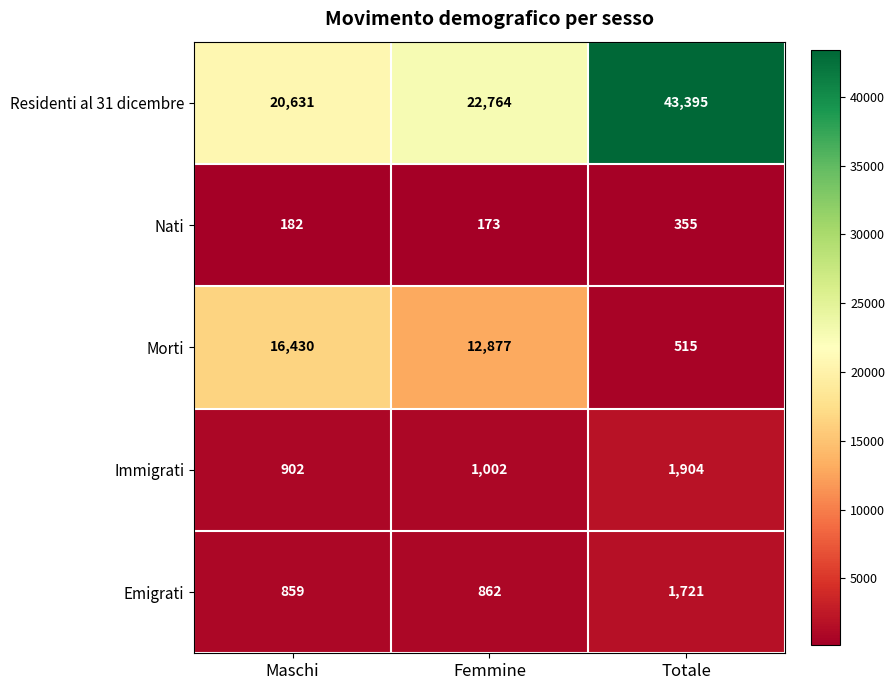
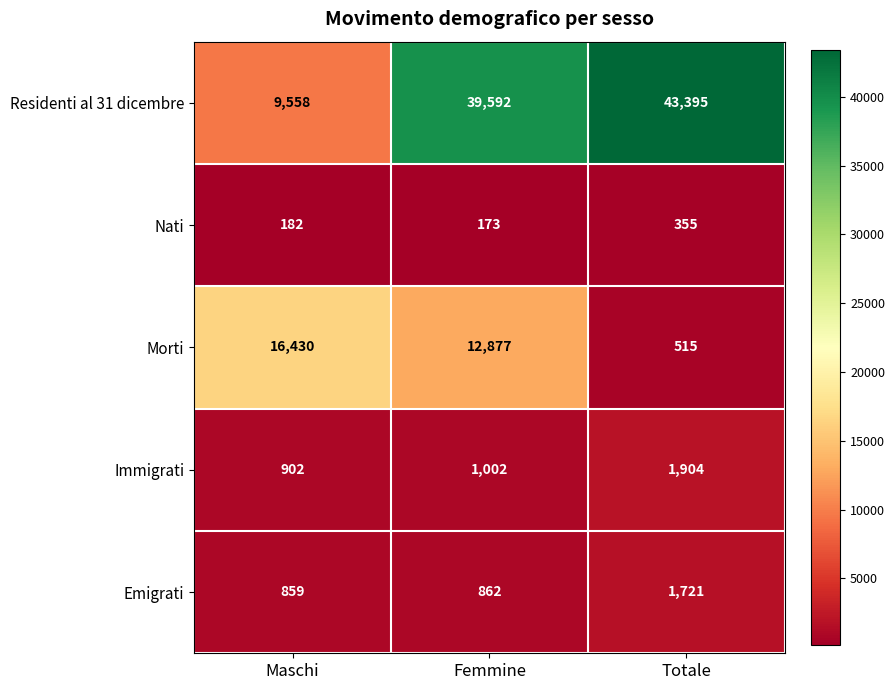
  {
    "Residenti al 31 dicembre": {
-     "Maschi": "20,631",
-     "Femmine": "22,764",
+     "Maschi": "9,558",
+     "Femmine": "39,592",
      "Totale": "43,395"
    },
    "Nati": {
      "Maschi": "182",
      "Femmine": "173",
      "Totale": "355"
    },
    "Morti": {
      "Maschi": "16,430",
      "Femmine": "12,877",
      "Totale": "515"
    },
    "Immigrati": {
      "Maschi": "902",
      "Femmine": "1,002",
      "Totale": "1,904"
    },
    "Emigrati": {
      "Maschi": "859",
      "Femmine": "862",
      "Totale": "1,721"
    }
  }
